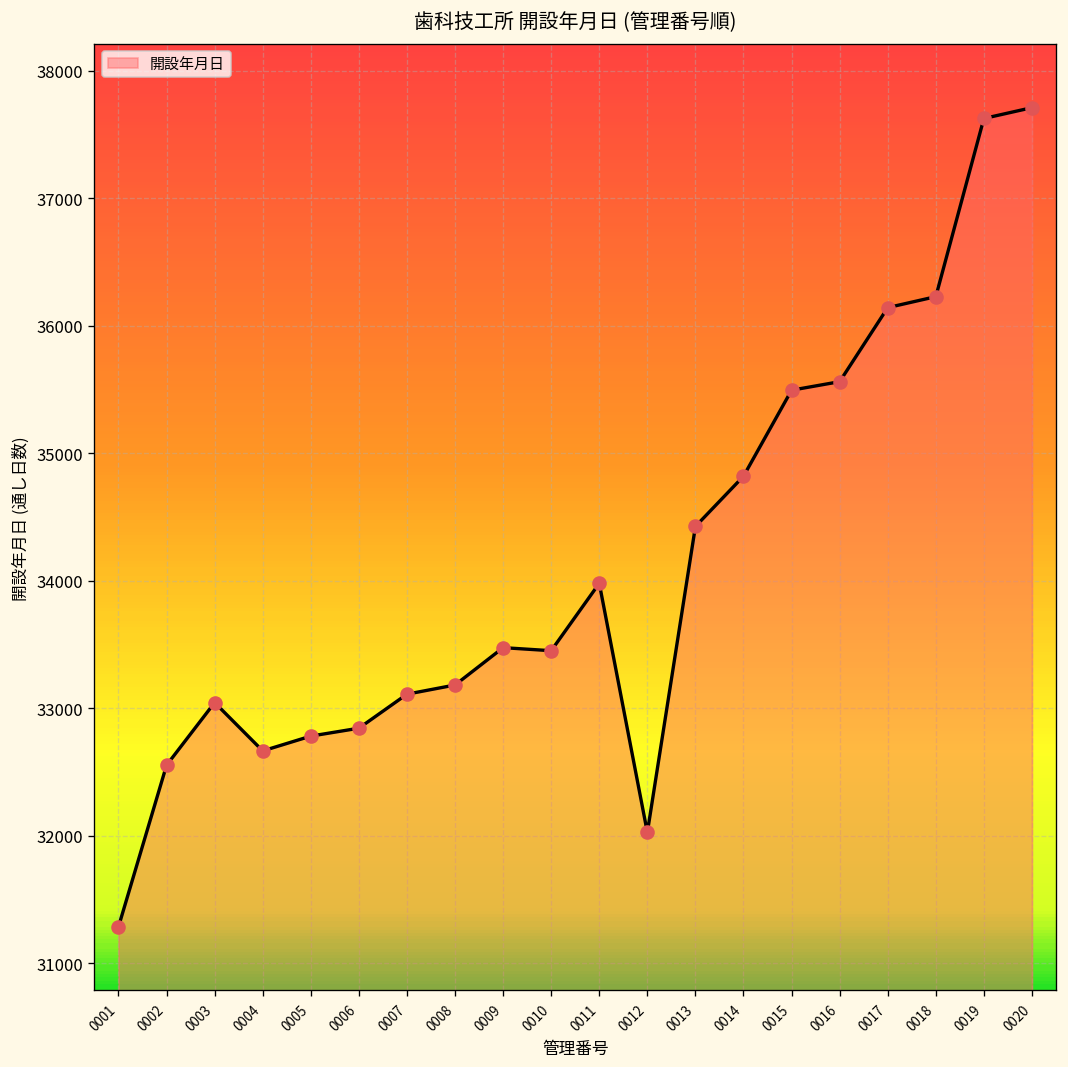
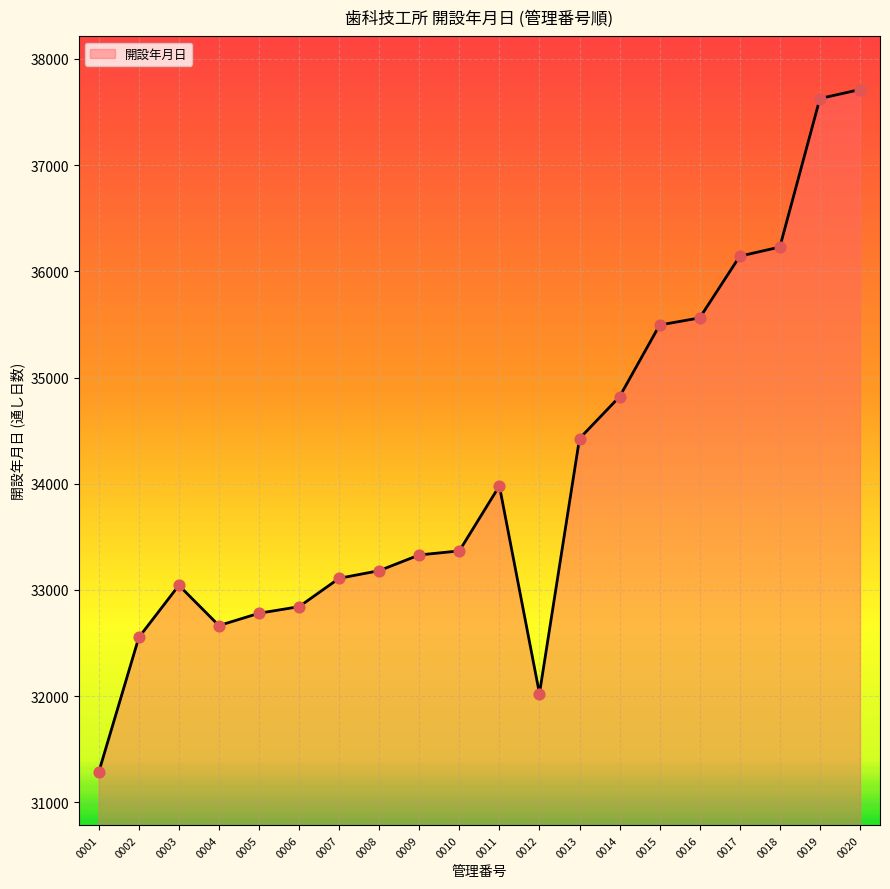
  {
    "0001": 31290,
    "0002": 32550,
    "0003": 33040,
    "0004": 32670,
    "0005": 32780,
    "0006": 32840,
    "0007": 33110,
    "0008": 33180,
-   "0009": 33480,
-   "0010": 33450,
+   "0009": 33330,
+   "0010": 33370,
    "0011": 33980,
    "0012": 32030,
    "0013": 34430,
    "0014": 34820,
    "0015": 35500,
    "0016": 35560,
    "0017": 36140,
    "0018": 36230,
    "0019": 37630,
    "0020": 37710
  }
